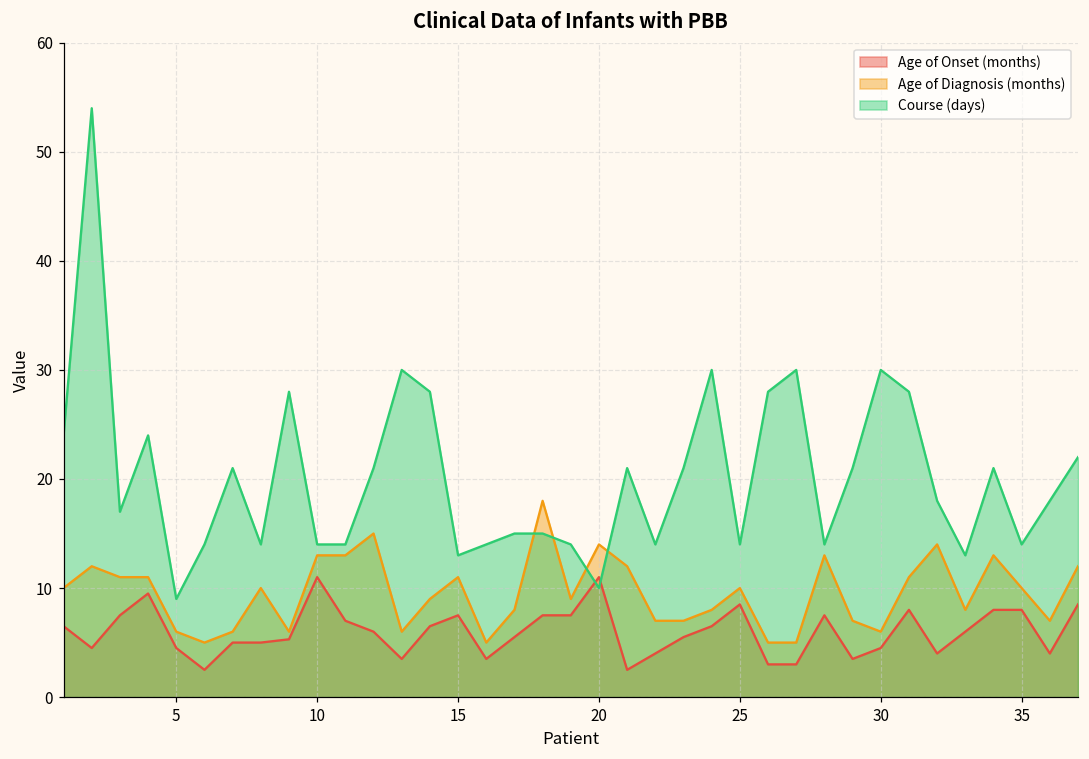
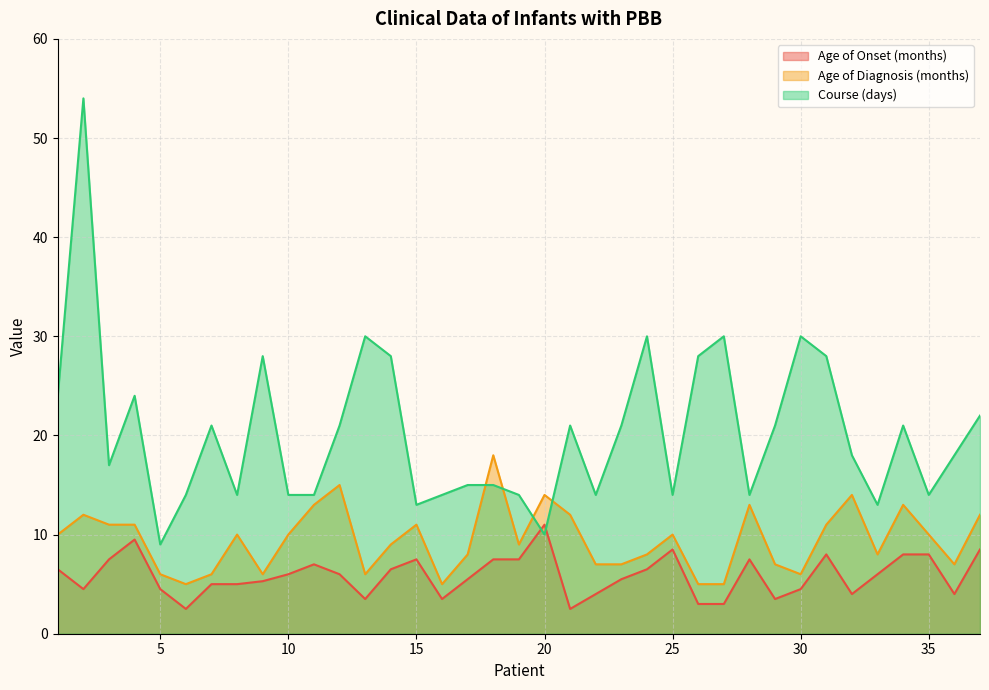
  {
    "Age of Onset (months)": {
      "5": 5,
-     "10": 11,
+     "10": 6,
      "15": 8,
      "20": 11,
      "25": 9,
      "30": 5,
      "35": 8
    },
    "Age of Diagnosis (months)": {
      "5": 6,
-     "10": 13,
+     "10": 10,
      "15": 11,
      "20": 14,
      "25": 10,
      "30": 6,
      "35": 10
    },
    "Course (days)": {
      "5": 9,
      "10": 14,
      "15": 13,
      "20": 10,
      "25": 14,
      "30": 30,
      "35": 14
    }
  }
